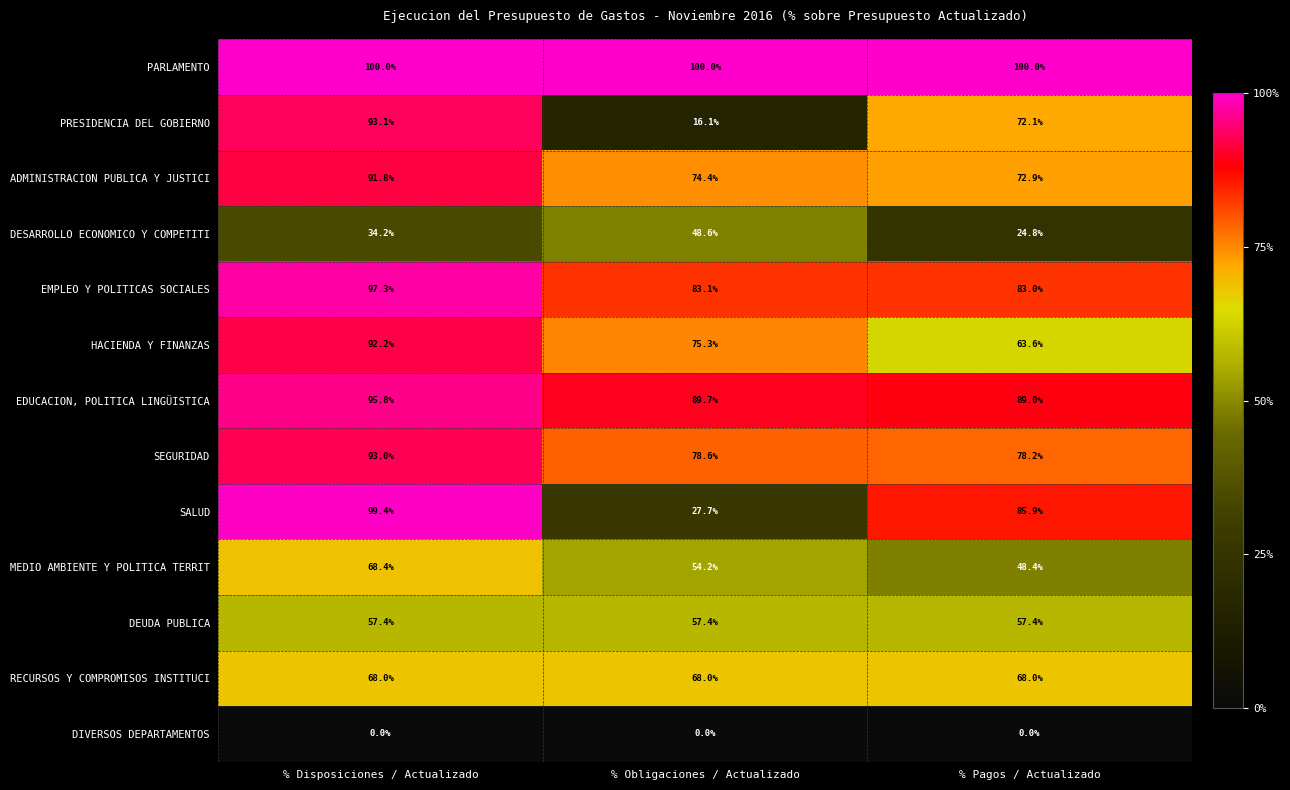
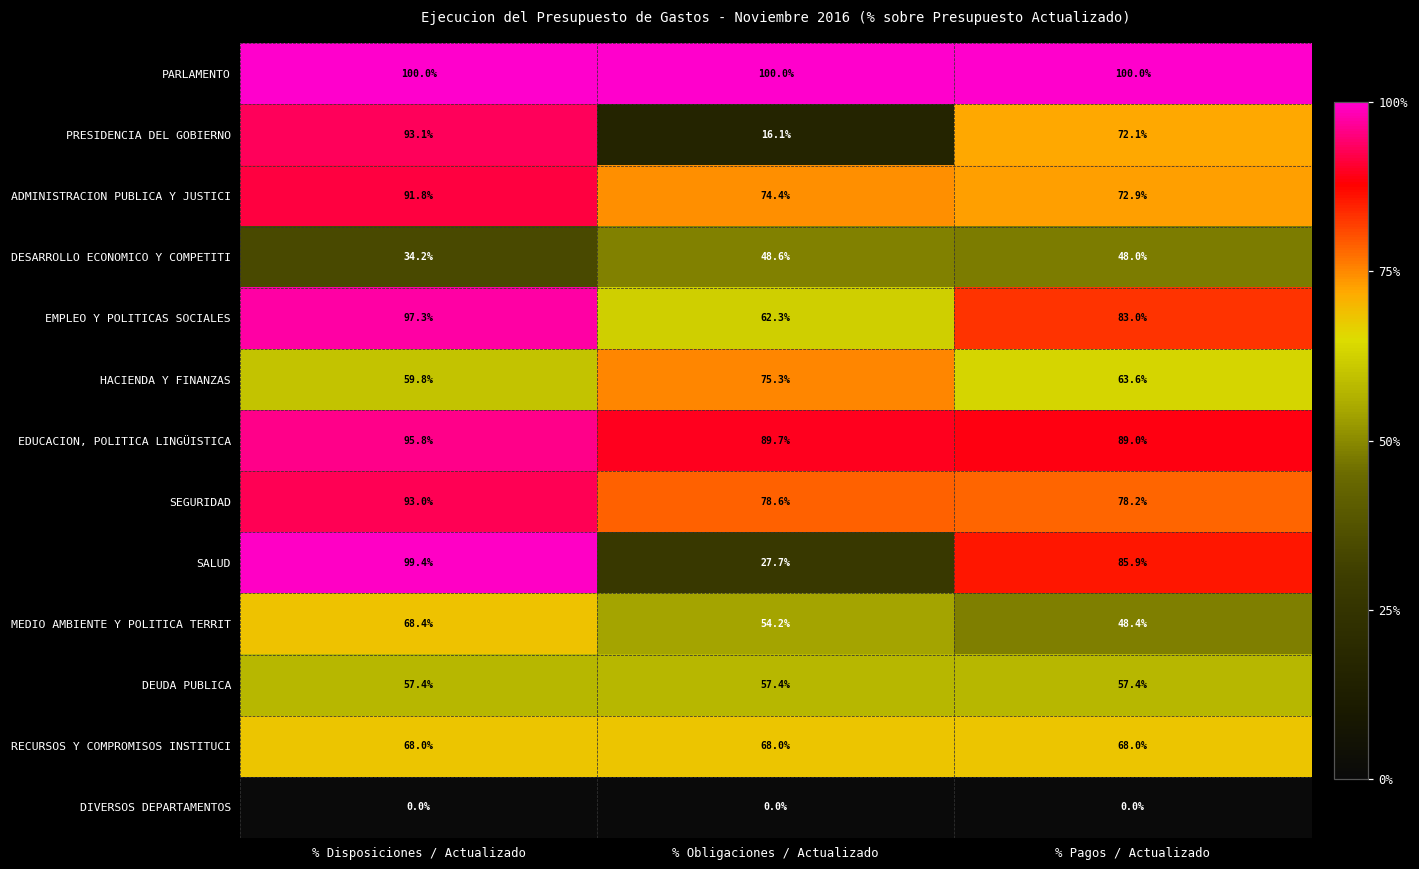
  {
    "PARLAMENTO": {
      "% Disposiciones / Actualizado": "100.0%",
      "% Obligaciones / Actualizado": "100.0%",
      "% Pagos / Actualizado": "100.0%"
    },
    "PRESIDENCIA DEL GOBIERNO": {
      "% Disposiciones / Actualizado": "93.1%",
      "% Obligaciones / Actualizado": "16.1%",
      "% Pagos / Actualizado": "72.1%"
    },
    "ADMINISTRACION PUBLICA Y JUSTICI": {
      "% Disposiciones / Actualizado": "91.8%",
      "% Obligaciones / Actualizado": "74.4%",
      "% Pagos / Actualizado": "72.9%"
    },
    "DESARROLLO ECONOMICO Y COMPETITI": {
      "% Disposiciones / Actualizado": "34.2%",
      "% Obligaciones / Actualizado": "48.6%",
-     "% Pagos / Actualizado": "24.8%"
+     "% Pagos / Actualizado": "48.0%"
    },
    "EMPLEO Y POLITICAS SOCIALES": {
      "% Disposiciones / Actualizado": "97.3%",
-     "% Obligaciones / Actualizado": "83.1%",
+     "% Obligaciones / Actualizado": "62.3%",
      "% Pagos / Actualizado": "83.0%"
    },
    "HACIENDA Y FINANZAS": {
-     "% Disposiciones / Actualizado": "92.2%",
+     "% Disposiciones / Actualizado": "59.8%",
      "% Obligaciones / Actualizado": "75.3%",
      "% Pagos / Actualizado": "63.6%"
    },
    "EDUCACION, POLITICA LINGÜISTICA": {
      "% Disposiciones / Actualizado": "95.8%",
      "% Obligaciones / Actualizado": "89.7%",
      "% Pagos / Actualizado": "89.0%"
    },
    "SEGURIDAD": {
      "% Disposiciones / Actualizado": "93.0%",
      "% Obligaciones / Actualizado": "78.6%",
      "% Pagos / Actualizado": "78.2%"
    },
    "SALUD": {
      "% Disposiciones / Actualizado": "99.4%",
      "% Obligaciones / Actualizado": "27.7%",
      "% Pagos / Actualizado": "85.9%"
    },
    "MEDIO AMBIENTE Y POLITICA TERRIT": {
      "% Disposiciones / Actualizado": "68.4%",
      "% Obligaciones / Actualizado": "54.2%",
      "% Pagos / Actualizado": "48.4%"
    },
    "DEUDA PUBLICA": {
      "% Disposiciones / Actualizado": "57.4%",
      "% Obligaciones / Actualizado": "57.4%",
      "% Pagos / Actualizado": "57.4%"
    },
    "RECURSOS Y COMPROMISOS INSTITUCI": {
      "% Disposiciones / Actualizado": "68.0%",
      "% Obligaciones / Actualizado": "68.0%",
      "% Pagos / Actualizado": "68.0%"
    },
    "DIVERSOS DEPARTAMENTOS": {
      "% Disposiciones / Actualizado": "0.0%",
      "% Obligaciones / Actualizado": "0.0%",
      "% Pagos / Actualizado": "0.0%"
    }
  }
